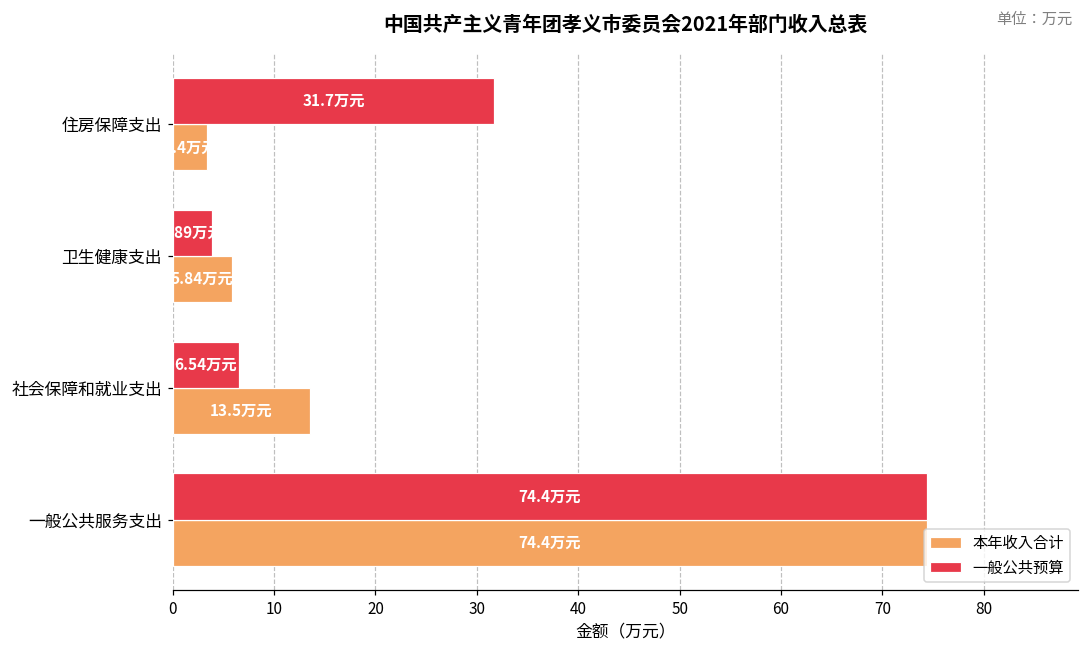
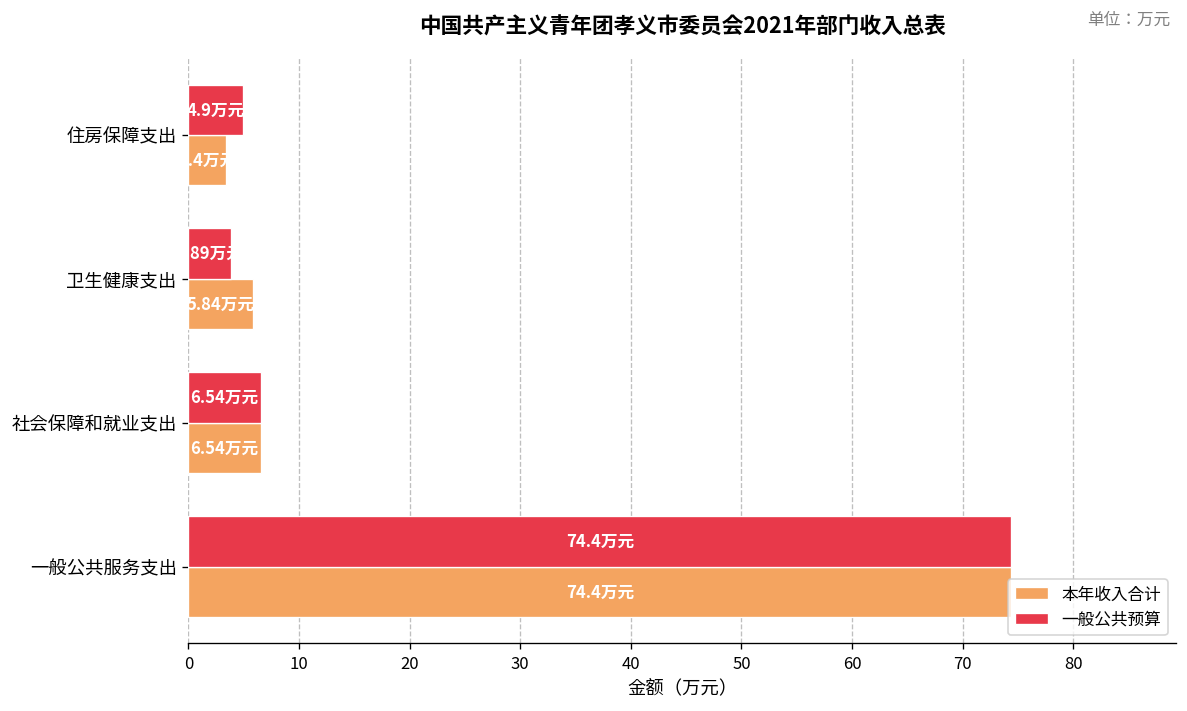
  {
    "本年收入合计": {
      "住房保障支出": 3.4,
      "卫生健康支出": 5.84,
-     "社会保障和就业支出": 13.5
+     "社会保障和就业支出": 6.54
    },
    "一般公共预算": {
-     "住房保障支出": 31.7,
+     "住房保障支出": 4.9,
      "卫生健康支出": 3.89,
      "社会保障和就业支出": 6.54,
      "一般公共服务支出": 74.4
    }
  }
